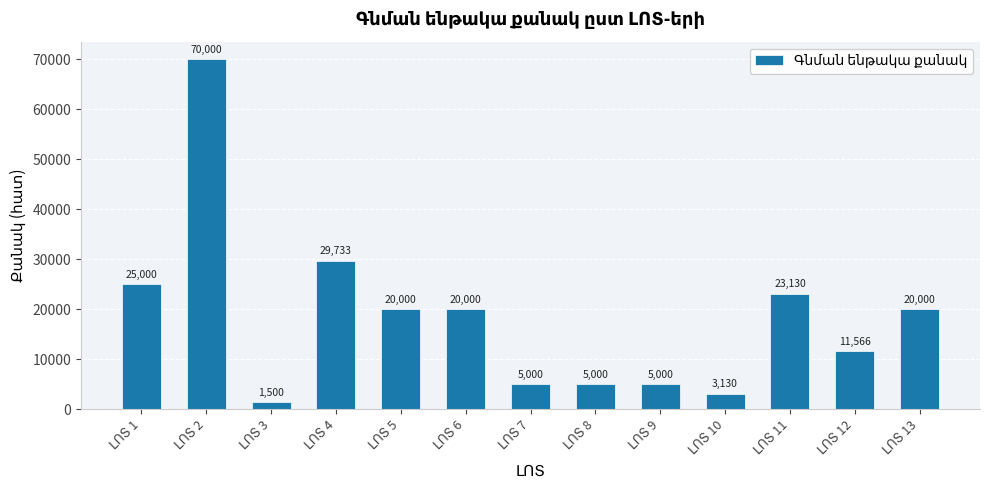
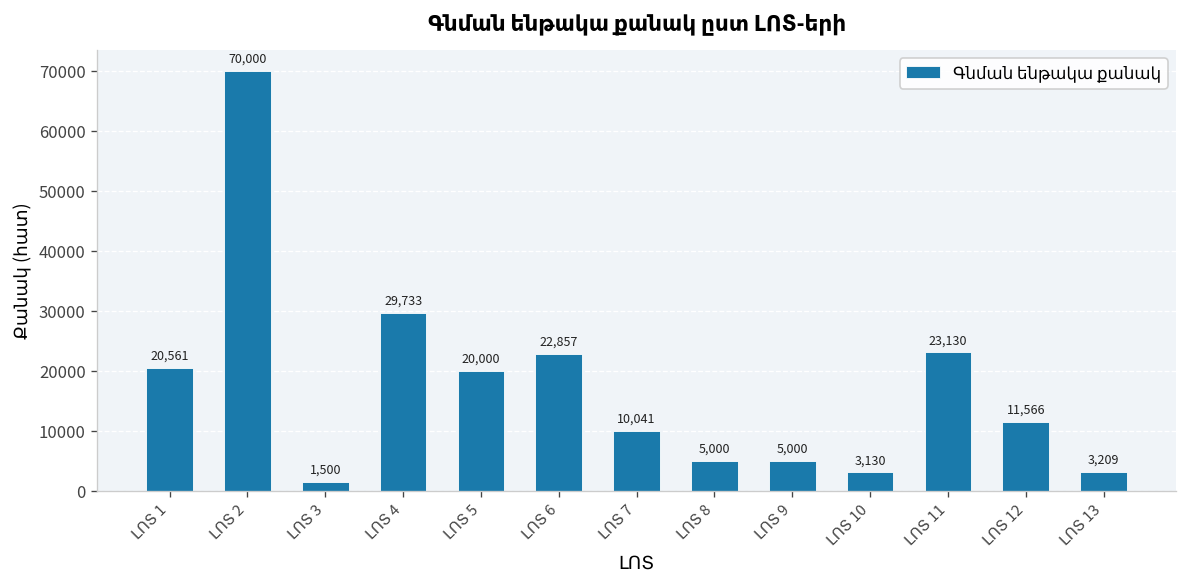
  {
-   "ԼՈՏ 1": "25,000",
+   "ԼՈՏ 1": "20,561",
    "ԼՈՏ 2": "70,000",
    "ԼՈՏ 3": "1,500",
    "ԼՈՏ 4": "29,733",
    "ԼՈՏ 5": "20,000",
-   "ԼՈՏ 6": "20,000",
-   "ԼՈՏ 7": "5,000",
+   "ԼՈՏ 6": "22,857",
+   "ԼՈՏ 7": "10,041",
    "ԼՈՏ 8": "5,000",
    "ԼՈՏ 9": "5,000",
    "ԼՈՏ 10": "3,130",
    "ԼՈՏ 11": "23,130",
    "ԼՈՏ 12": "11,566",
-   "ԼՈՏ 13": "20,000"
+   "ԼՈՏ 13": "3,209"
  }
